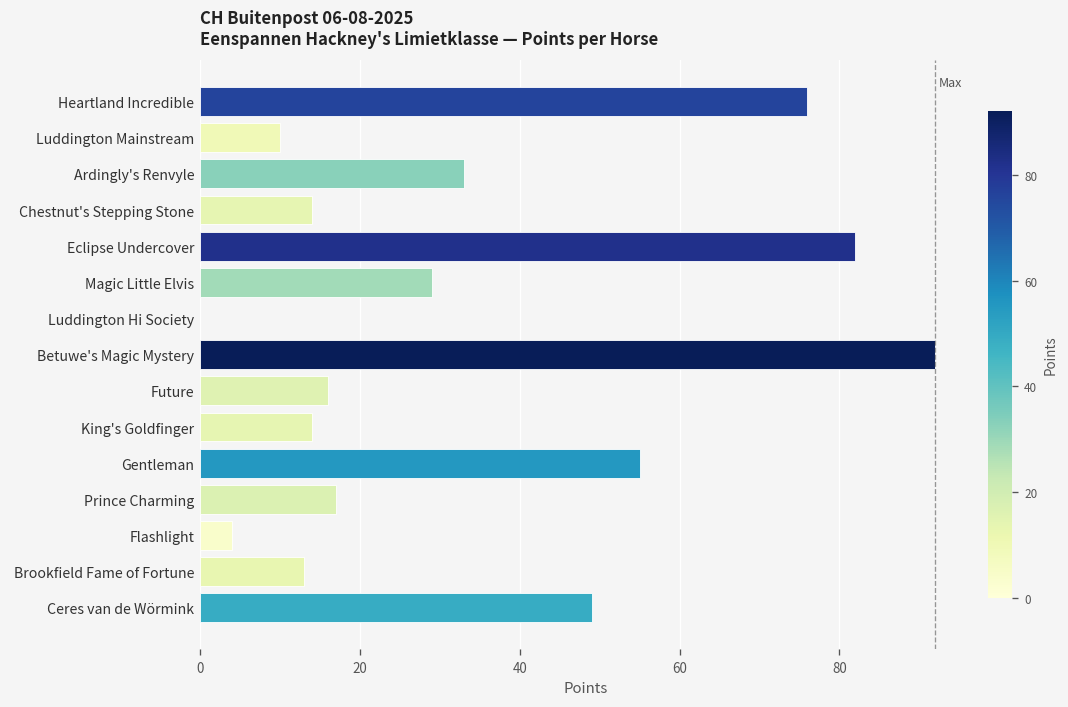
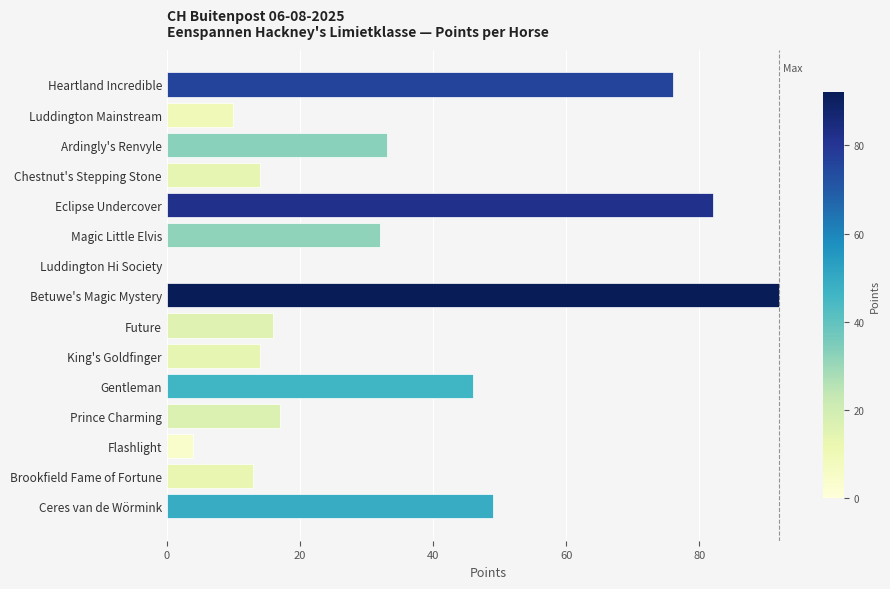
  {
    "Heartland Incredible": 76,
    "Luddington Mainstream": 10,
    "Ardingly's Renvyle": 33,
    "Chestnut's Stepping Stone": 14,
    "Eclipse Undercover": 82,
-   "Magic Little Elvis": 29,
+   "Magic Little Elvis": 32,
    "Luddington Hi Society": 0,
    "Betuwe's Magic Mystery": 92,
    "Future": 16,
    "King's Goldfinger": 14,
-   "Gentleman": 55,
+   "Gentleman": 46,
    "Prince Charming": 17,
    "Flashlight": 4,
    "Brookfield Fame of Fortune": 13,
    "Ceres van de Wörmink": 49
  }
